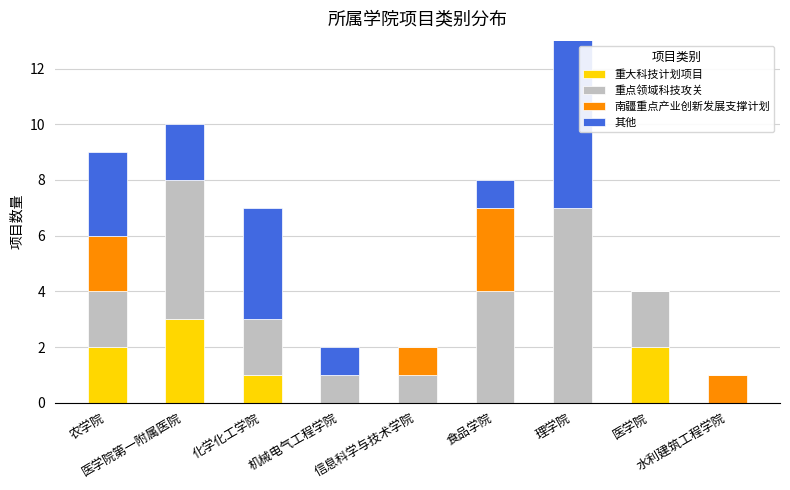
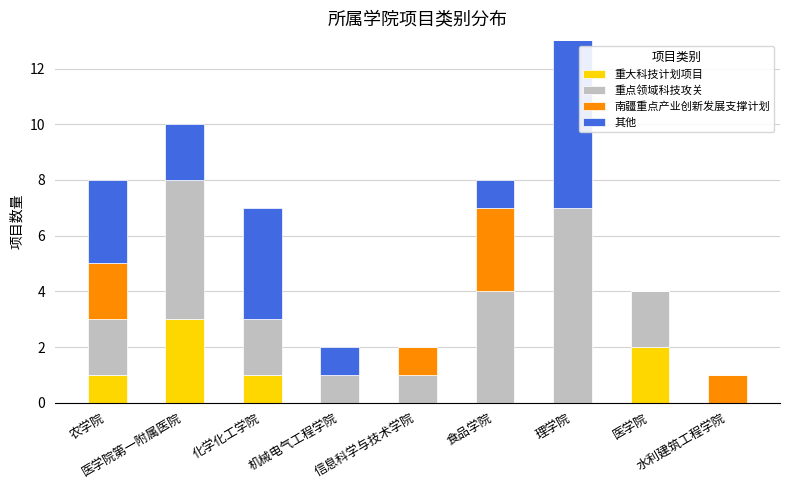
  {
    "重大科技计划项目": {
-     "农学院": 2,
+     "农学院": 1,
      "医学院第一附属医院": 3,
      "化学化工学院": 1,
      "机械电气工程学院": 0,
      "信息科学与技术学院": 0,
      "食品学院": 0,
      "理学院": 0,
      "医学院": 2,
      "水利建筑工程学院": 0
    },
    "重点领域科技攻关": {
      "农学院": 2,
      "医学院第一附属医院": 5,
      "化学化工学院": 2,
      "机械电气工程学院": 1,
      "信息科学与技术学院": 1,
      "食品学院": 4,
      "理学院": 7,
      "医学院": 2,
      "水利建筑工程学院": 0
    },
    "南疆重点产业创新发展支撑计划": {
      "农学院": 2,
      "医学院第一附属医院": 0,
      "化学化工学院": 0,
      "机械电气工程学院": 0,
      "信息科学与技术学院": 1,
      "食品学院": 3,
      "理学院": 0,
      "医学院": 0,
      "水利建筑工程学院": 1
    },
    "其他": {
      "农学院": 3,
      "医学院第一附属医院": 2,
      "化学化工学院": 4,
      "机械电气工程学院": 1,
      "信息科学与技术学院": 0,
      "食品学院": 1,
      "医学院": 0,
      "水利建筑工程学院": 0
    }
  }
